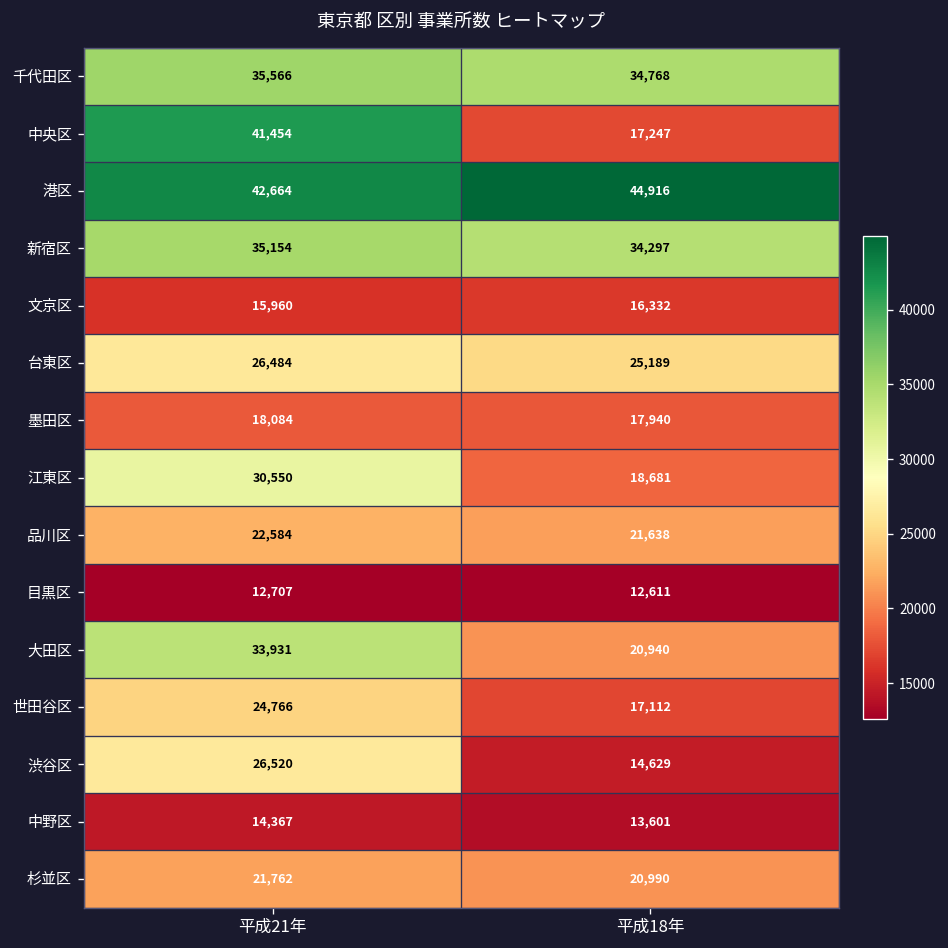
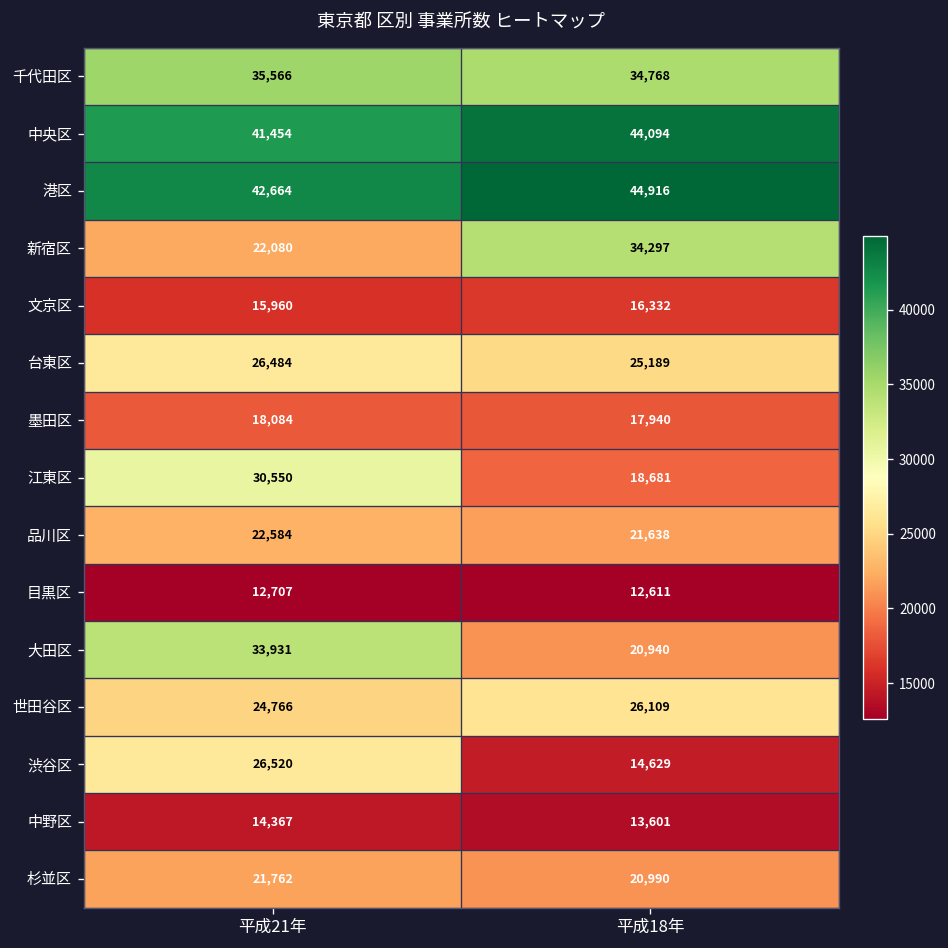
  {
    "千代田区": {
      "平成21年": "35,566",
      "平成18年": "34,768"
    },
    "中央区": {
      "平成21年": "41,454",
-     "平成18年": "17,247"
+     "平成18年": "44,094"
    },
    "港区": {
      "平成21年": "42,664",
      "平成18年": "44,916"
    },
    "新宿区": {
-     "平成21年": "35,154",
+     "平成21年": "22,080",
      "平成18年": "34,297"
    },
    "文京区": {
      "平成21年": "15,960",
      "平成18年": "16,332"
    },
    "台東区": {
      "平成21年": "26,484",
      "平成18年": "25,189"
    },
    "墨田区": {
      "平成21年": "18,084",
      "平成18年": "17,940"
    },
    "江東区": {
      "平成21年": "30,550",
      "平成18年": "18,681"
    },
    "品川区": {
      "平成21年": "22,584",
      "平成18年": "21,638"
    },
    "目黒区": {
      "平成21年": "12,707",
      "平成18年": "12,611"
    },
    "大田区": {
      "平成21年": "33,931",
      "平成18年": "20,940"
    },
    "世田谷区": {
      "平成21年": "24,766",
-     "平成18年": "17,112"
+     "平成18年": "26,109"
    },
    "渋谷区": {
      "平成21年": "26,520",
      "平成18年": "14,629"
    },
    "中野区": {
      "平成21年": "14,367",
      "平成18年": "13,601"
    },
    "杉並区": {
      "平成21年": "21,762",
      "平成18年": "20,990"
    }
  }
